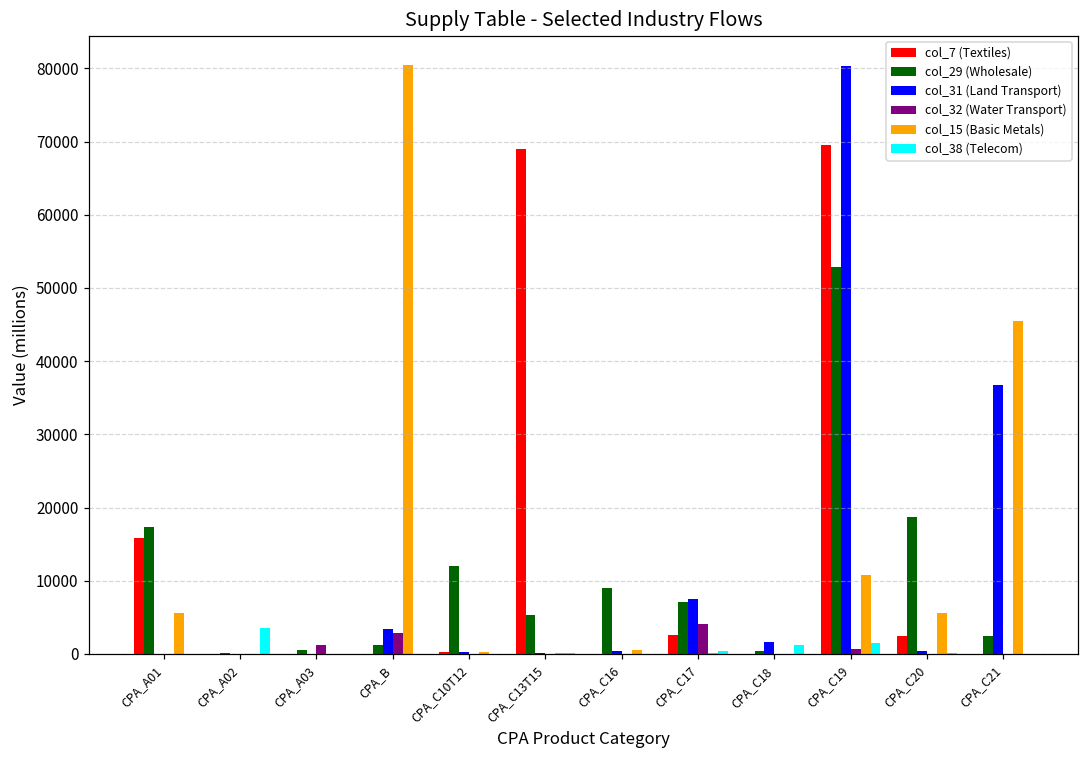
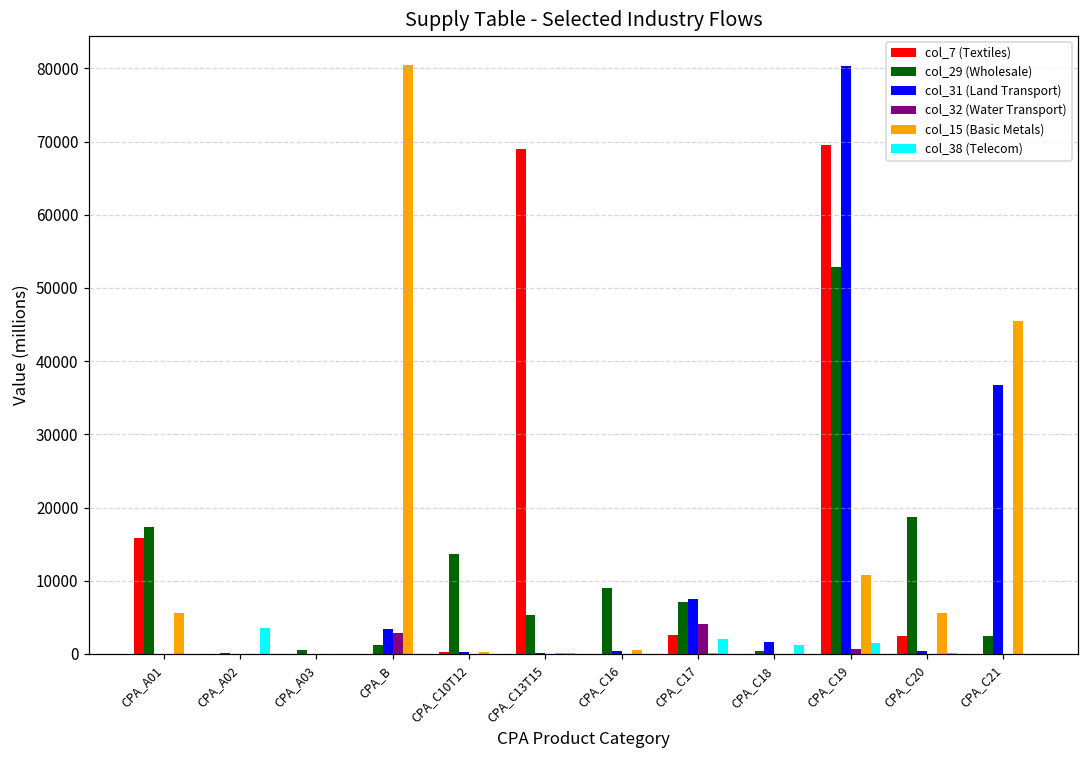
  {
    "col_7 (Textiles)": {
      "CPA_A01": 16000,
      "CPA_A03": 0,
      "CPA_C13T15": 69000,
      "CPA_C17": 3000,
      "CPA_C19": 70000,
      "CPA_C20": 3000,
      "CPA_C21": 0
    },
    "col_29 (Wholesale)": {
      "CPA_A01": 17000,
      "CPA_A03": 0,
      "CPA_B": 1000,
-     "CPA_C10T12": 12000,
+     "CPA_C10T12": 14000,
      "CPA_C13T15": 5000,
      "CPA_C16": 9000,
      "CPA_C17": 7000,
      "CPA_C18": 0,
      "CPA_C19": 53000,
      "CPA_C20": 19000,
      "CPA_C21": 2000
    },
    "col_31 (Land Transport)": {
      "CPA_B": 3000,
      "CPA_C16": 0,
      "CPA_C17": 7000,
      "CPA_C18": 2000,
      "CPA_C19": 80000,
      "CPA_C21": 37000
    },
    "col_32 (Water Transport)": {
      "CPA_A01": 0,
      "CPA_A02": 0,
-     "CPA_A03": 1000,
+     "CPA_A03": 0,
      "CPA_B": 3000,
      "CPA_C10T12": 0,
      "CPA_C16": 0,
      "CPA_C17": 4000,
      "CPA_C18": 0,
      "CPA_C19": 1000,
      "CPA_C21": 0
    },
    "col_15 (Basic Metals)": {
      "CPA_A01": 6000,
      "CPA_A03": 0,
      "CPA_B": 80000,
      "CPA_C16": 0,
      "CPA_C19": 11000,
      "CPA_C20": 6000,
      "CPA_C21": 45000
    },
    "col_38 (Telecom)": {
      "CPA_A02": 3000,
      "CPA_A03": 0,
-     "CPA_C17": 0,
+     "CPA_C17": 2000,
      "CPA_C18": 1000,
      "CPA_C19": 1000,
      "CPA_C21": 0
    }
  }
